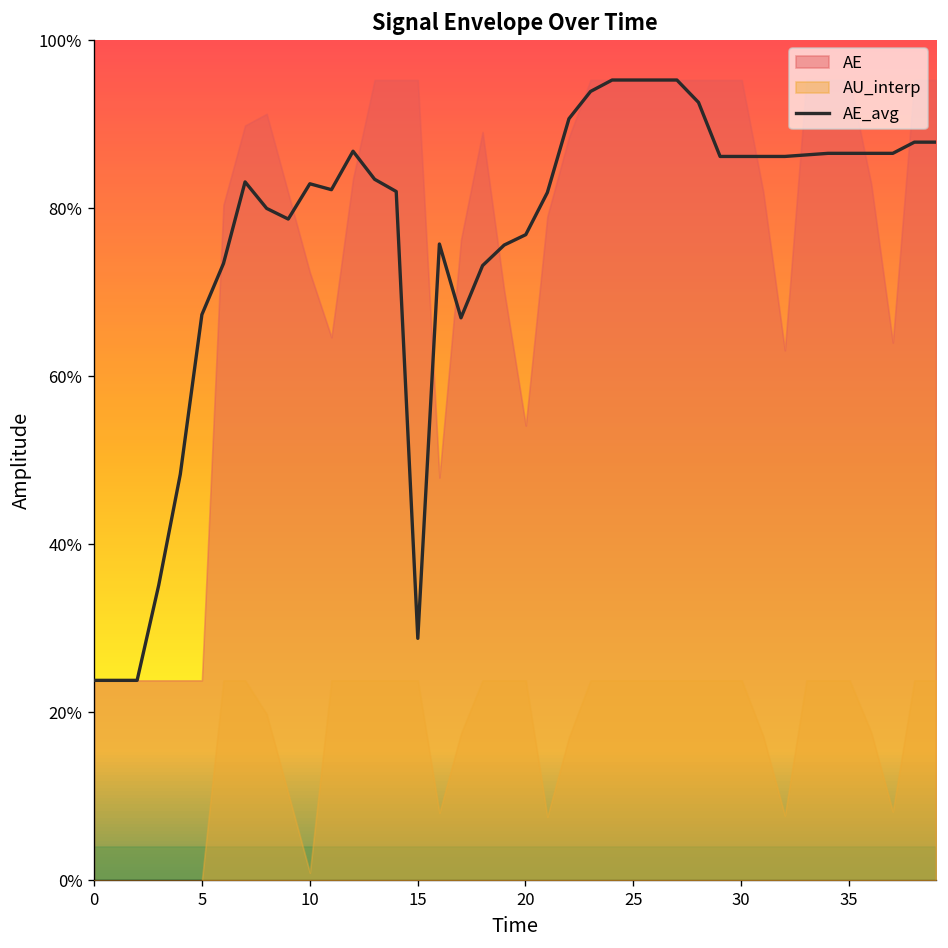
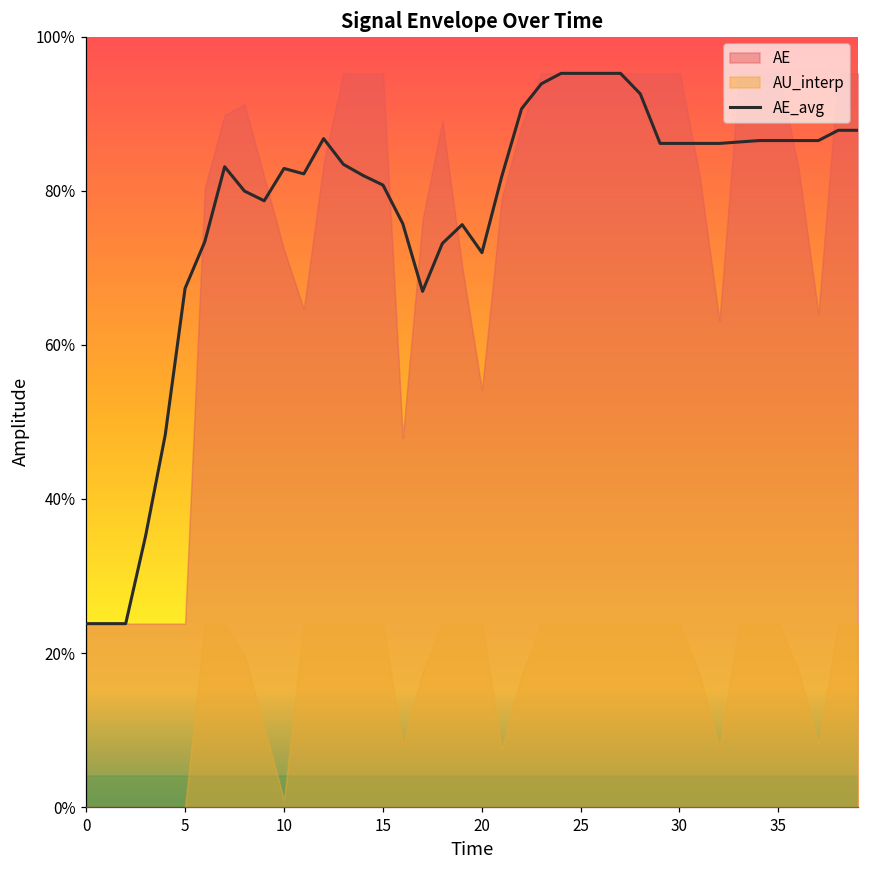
  {
    "AE_avg": {
      "5": "67%",
      "10": "83%",
-     "15": "29%",
-     "20": "77%"
+     "15": "81%",
+     "20": "72%"
    },
    "AE": {
      "5": "24%",
      "10": "72%",
      "15": "95%",
      "20": "54%"
    },
    "AU_interp": {
      "15": "24%",
      "20": "24%",
      "25": "24%"
    }
  }
